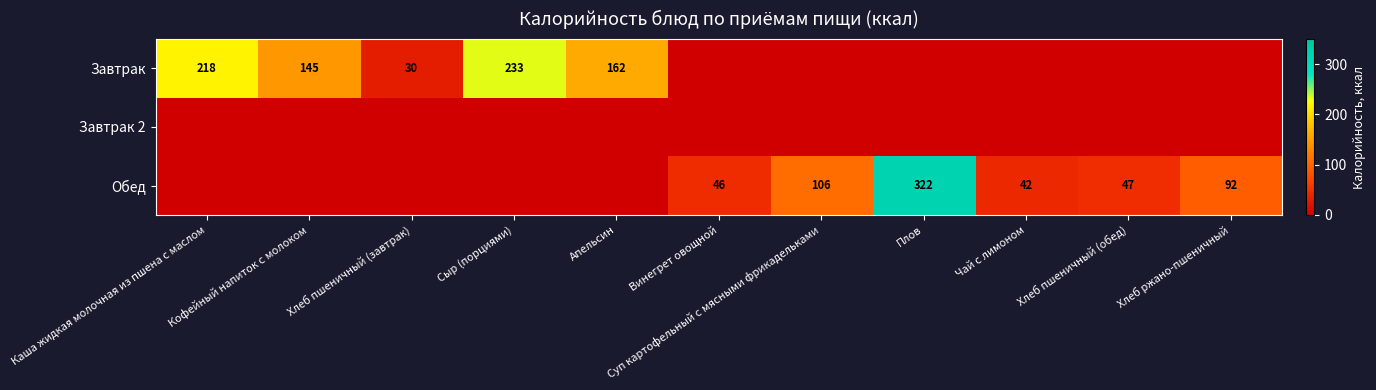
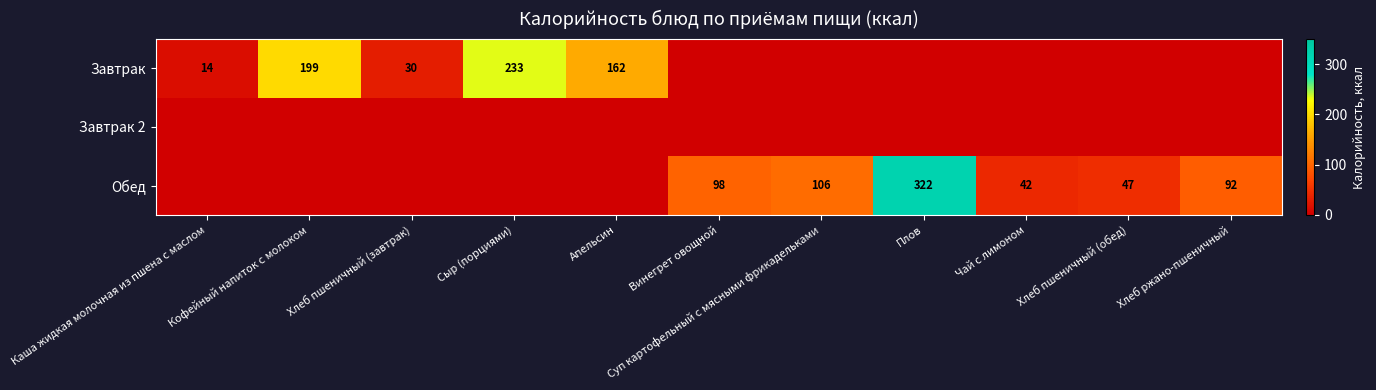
  {
    "Завтрак": {
-     "Каша жидкая молочная из пшена с маслом": 218,
-     "Кофейный напиток с молоком": 145,
+     "Каша жидкая молочная из пшена с маслом": 14,
+     "Кофейный напиток с молоком": 199,
      "Хлеб пшеничный (завтрак)": 30,
      "Сыр (порциями)": 233,
      "Апельсин": 162
    },
    "Обед": {
-     "Винегрет овощной": 46,
+     "Винегрет овощной": 98,
      "Суп картофельный с мясными фрикадельками": 106,
      "Плов": 322,
      "Чай с лимоном": 42,
      "Хлеб пшеничный (обед)": 47,
      "Хлеб ржано-пшеничный": 92
    }
  }
